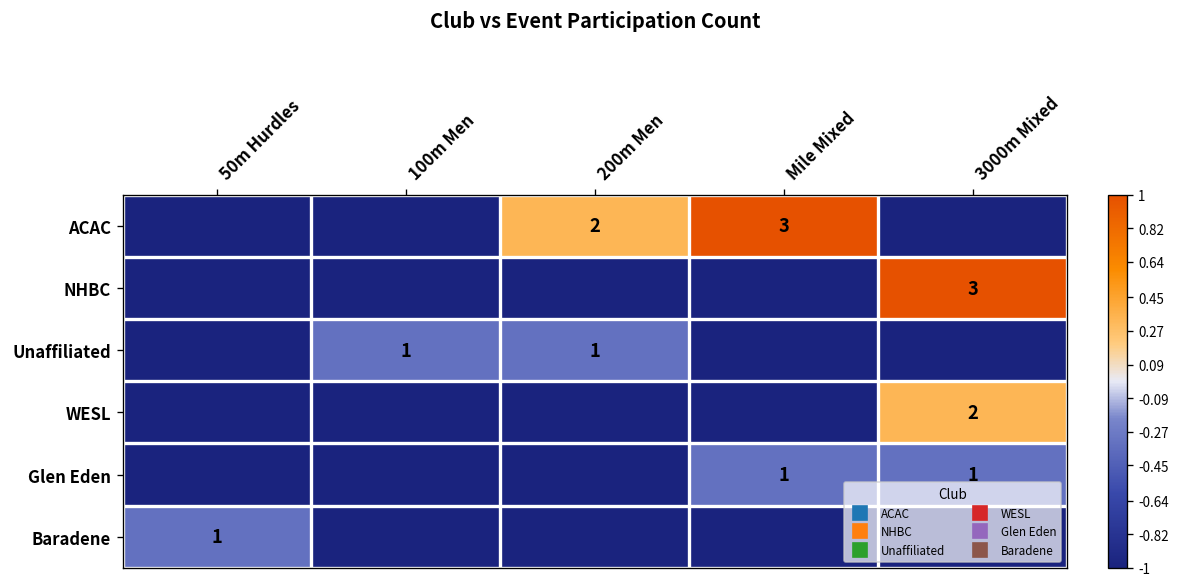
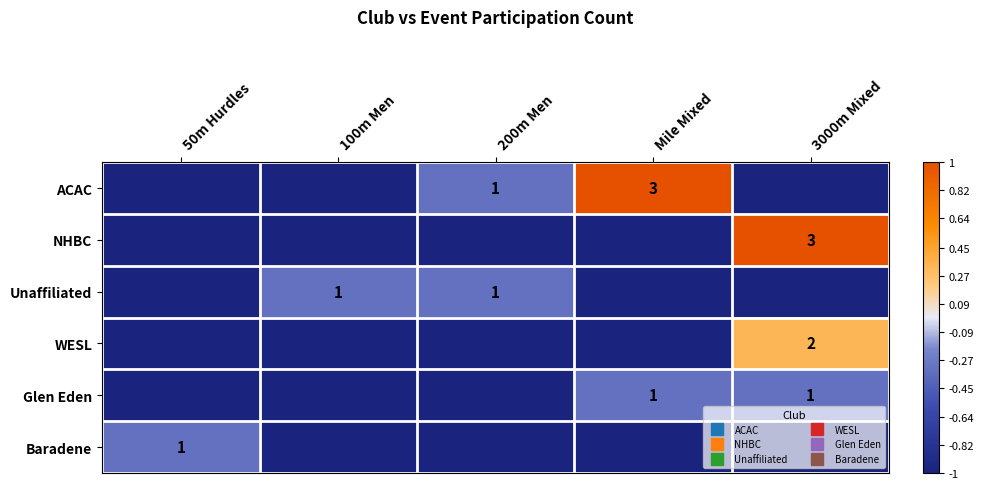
  {
    "ACAC": {
-     "200m Men": 2,
+     "200m Men": 1,
      "Mile Mixed": 3
    },
    "NHBC": {
      "3000m Mixed": 3
    },
    "Unaffiliated": {
      "100m Men": 1,
      "200m Men": 1
    },
    "WESL": {
      "3000m Mixed": 2
    },
    "Glen Eden": {
      "Mile Mixed": 1,
      "3000m Mixed": 1
    },
    "Baradene": {
      "50m Hurdles": 1
    }
  }
